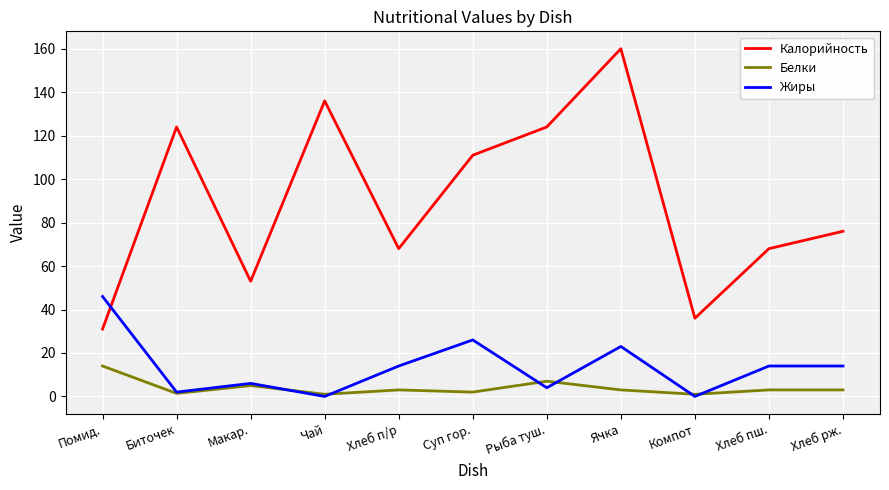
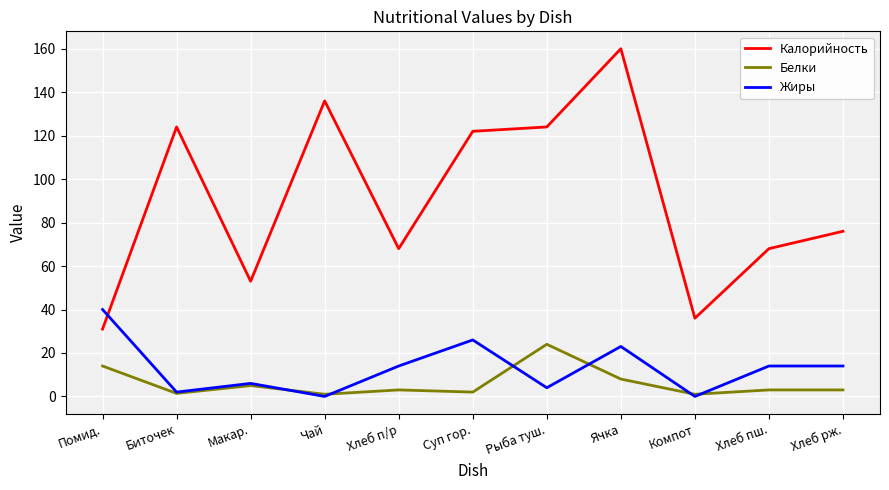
  {
    "Калорийность": {
      "Помид.": 31,
      "Биточек": 124,
      "Макар.": 53,
      "Чай": 136,
      "Хлеб п/р": 68,
-     "Суп гор.": 111,
+     "Суп гор.": 122,
      "Рыба туш.": 124,
      "Ячка": 160,
      "Компот": 36,
      "Хлеб пш.": 68,
      "Хлеб рж.": 76
    },
    "Белки": {
      "Помид.": 14,
      "Хлеб п/р": 3,
      "Суп гор.": 2,
-     "Рыба туш.": 7,
-     "Ячка": 3,
+     "Рыба туш.": 24,
+     "Ячка": 8,
      "Хлеб пш.": 3,
      "Хлеб рж.": 3
    },
    "Жиры": {
-     "Помид.": 46,
+     "Помид.": 40,
      "Хлеб п/р": 14,
      "Суп гор.": 26,
      "Рыба туш.": 4,
      "Ячка": 23,
      "Хлеб пш.": 14,
      "Хлеб рж.": 14
    }
  }
